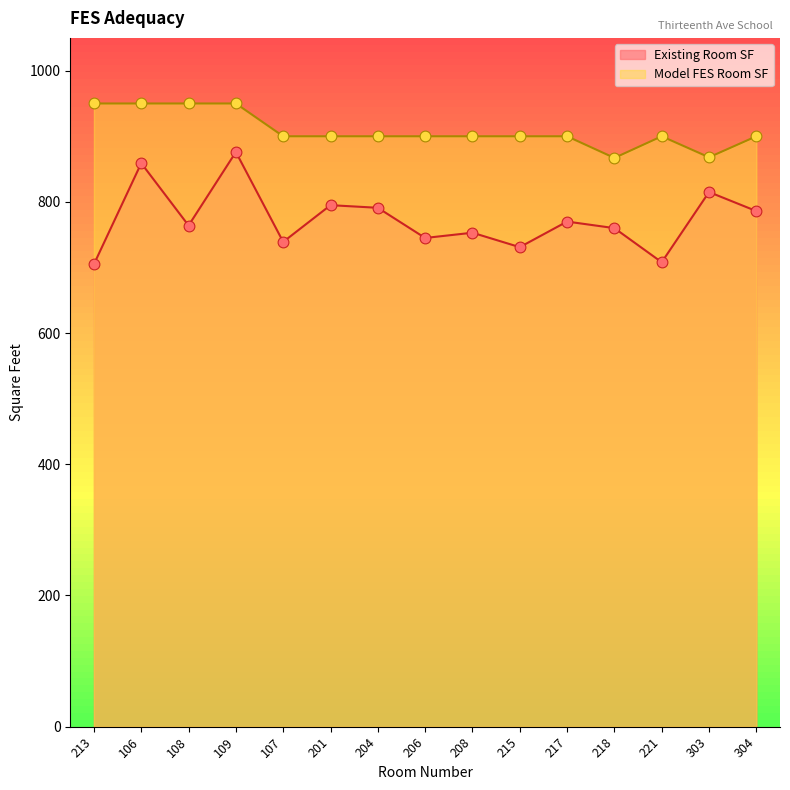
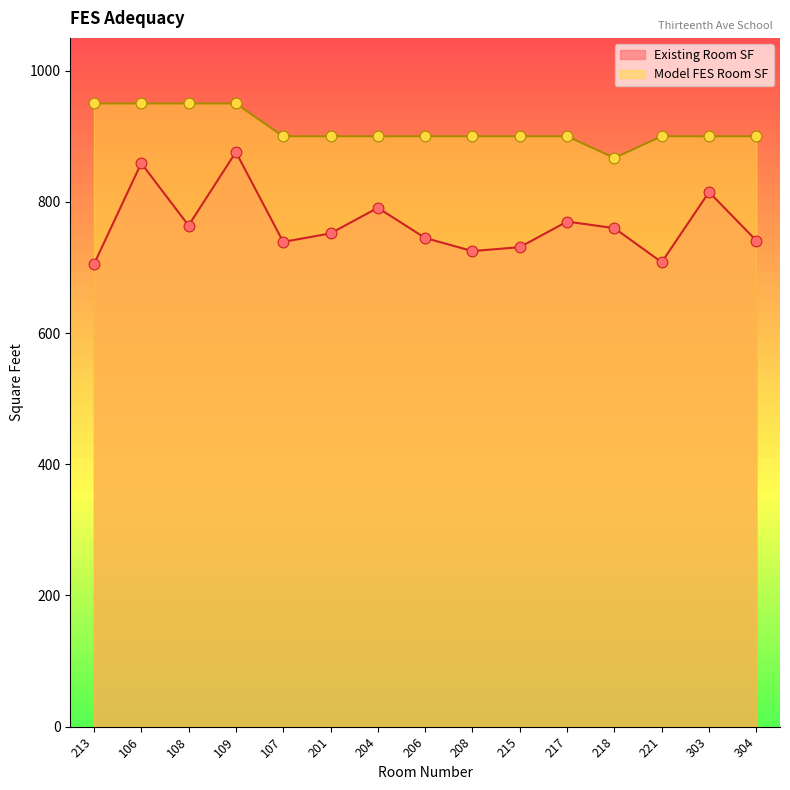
  {
    "Existing Room SF": {
      "213": 710,
      "106": 860,
      "108": 760,
      "109": 880,
      "107": 740,
-     "201": 800,
+     "201": 750,
      "204": 790,
      "206": 750,
-     "208": 750,
+     "208": 730,
      "215": 730,
      "217": 770,
      "218": 760,
      "221": 710,
      "303": 820,
-     "304": 790
+     "304": 740
    },
    "Model FES Room SF": {
      "213": 950,
      "106": 950,
      "108": 950,
      "109": 950,
      "107": 900,
      "201": 900,
      "204": 900,
      "206": 900,
      "208": 900,
      "215": 900,
      "217": 900,
      "218": 870,
      "221": 900,
-     "303": 870,
+     "303": 900,
      "304": 900
    }
  }
